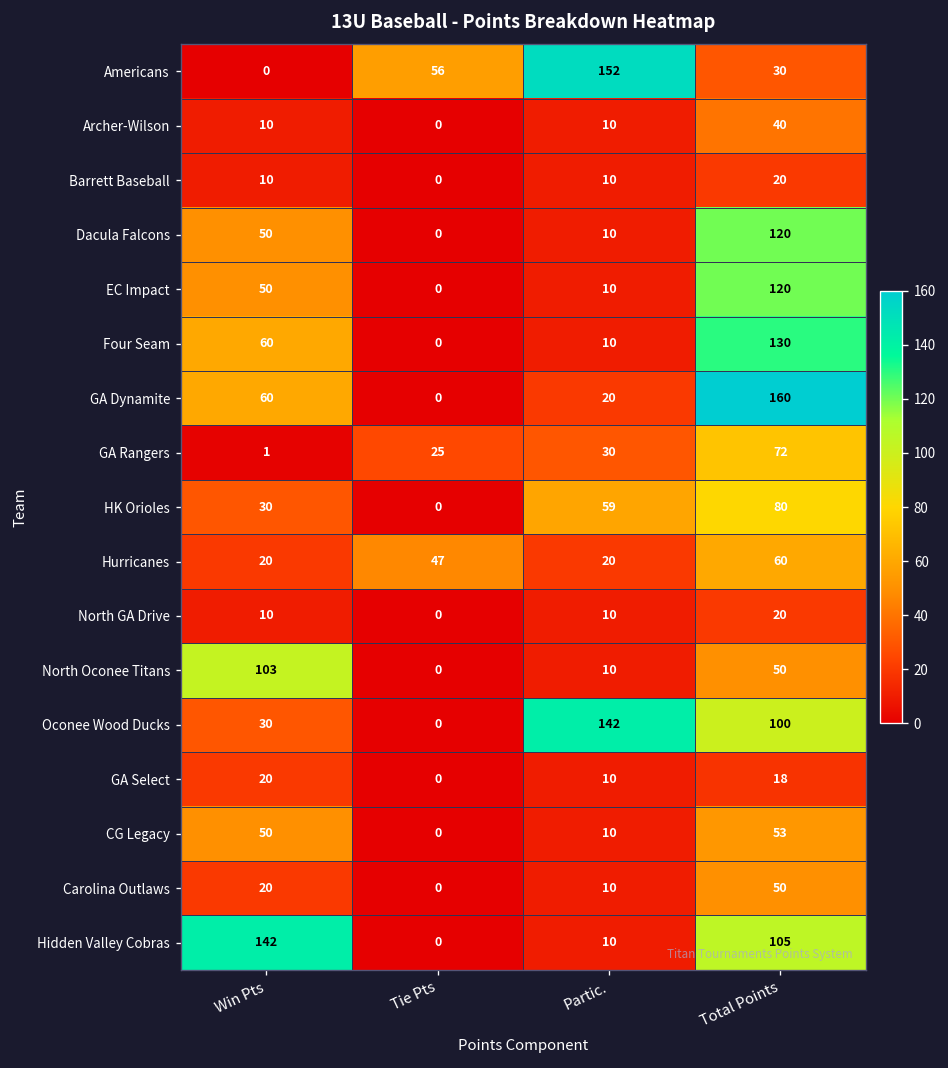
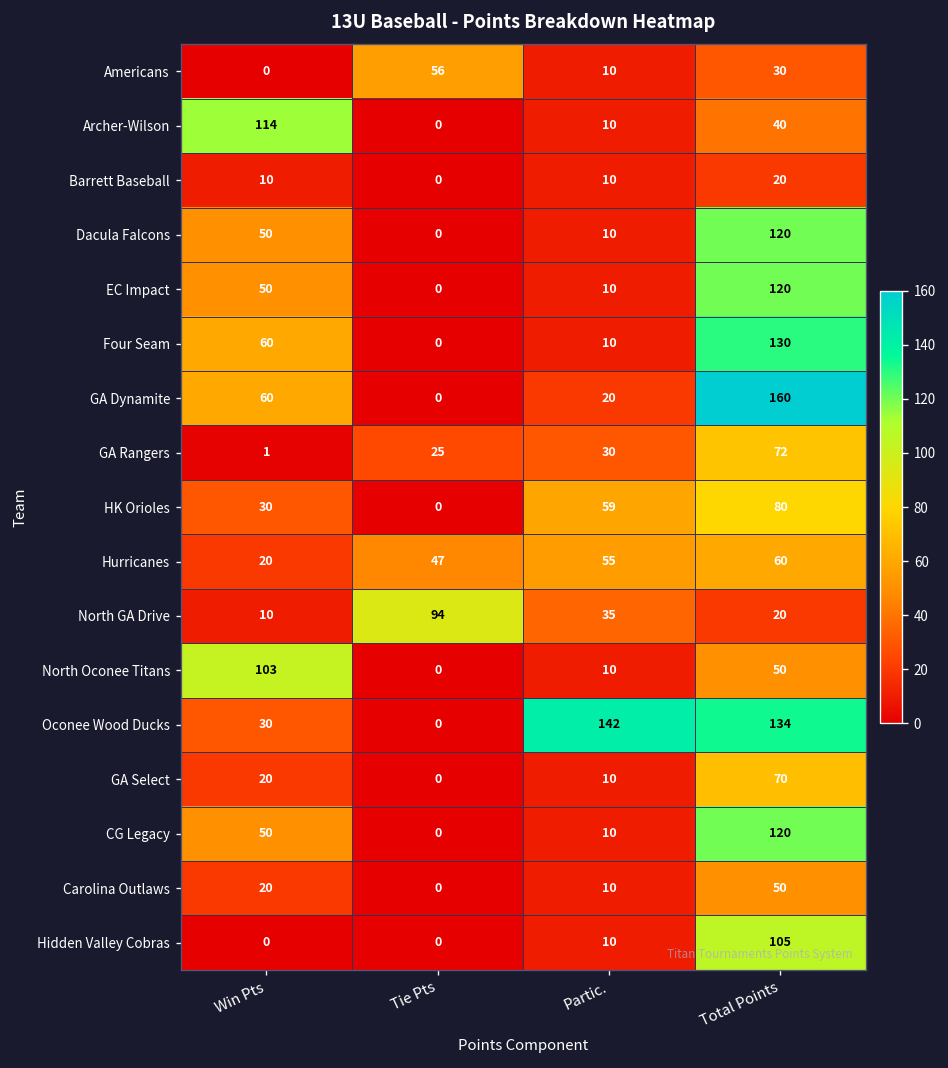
  {
    "Americans": {
      "Win Pts": 0,
      "Tie Pts": 56,
-     "Partic.": 152,
+     "Partic.": 10,
      "Total Points": 30
    },
    "Archer-Wilson": {
-     "Win Pts": 10,
+     "Win Pts": 114,
      "Tie Pts": 0,
      "Partic.": 10,
      "Total Points": 40
    },
    "Barrett Baseball": {
      "Win Pts": 10,
      "Tie Pts": 0,
      "Partic.": 10,
      "Total Points": 20
    },
    "Dacula Falcons": {
      "Win Pts": 50,
      "Tie Pts": 0,
      "Partic.": 10,
      "Total Points": 120
    },
    "EC Impact": {
      "Win Pts": 50,
      "Tie Pts": 0,
      "Partic.": 10,
      "Total Points": 120
    },
    "Four Seam": {
      "Win Pts": 60,
      "Tie Pts": 0,
      "Partic.": 10,
      "Total Points": 130
    },
    "GA Dynamite": {
      "Win Pts": 60,
      "Tie Pts": 0,
      "Partic.": 20,
      "Total Points": 160
    },
    "GA Rangers": {
      "Win Pts": 1,
      "Tie Pts": 25,
      "Partic.": 30,
      "Total Points": 72
    },
    "HK Orioles": {
      "Win Pts": 30,
      "Tie Pts": 0,
      "Partic.": 59,
      "Total Points": 80
    },
    "Hurricanes": {
      "Win Pts": 20,
      "Tie Pts": 47,
-     "Partic.": 20,
+     "Partic.": 55,
      "Total Points": 60
    },
    "North GA Drive": {
      "Win Pts": 10,
-     "Tie Pts": 0,
-     "Partic.": 10,
+     "Tie Pts": 94,
+     "Partic.": 35,
      "Total Points": 20
    },
    "North Oconee Titans": {
      "Win Pts": 103,
      "Tie Pts": 0,
      "Partic.": 10,
      "Total Points": 50
    },
    "Oconee Wood Ducks": {
      "Win Pts": 30,
      "Tie Pts": 0,
      "Partic.": 142,
-     "Total Points": 100
+     "Total Points": 134
    },
    "GA Select": {
      "Win Pts": 20,
      "Tie Pts": 0,
      "Partic.": 10,
-     "Total Points": 18
+     "Total Points": 70
    },
    "CG Legacy": {
      "Win Pts": 50,
      "Tie Pts": 0,
      "Partic.": 10,
-     "Total Points": 53
+     "Total Points": 120
    },
    "Carolina Outlaws": {
      "Win Pts": 20,
      "Tie Pts": 0,
      "Partic.": 10,
      "Total Points": 50
    },
    "Hidden Valley Cobras": {
-     "Win Pts": 142,
+     "Win Pts": 0,
      "Tie Pts": 0,
      "Partic.": 10
    }
  }
